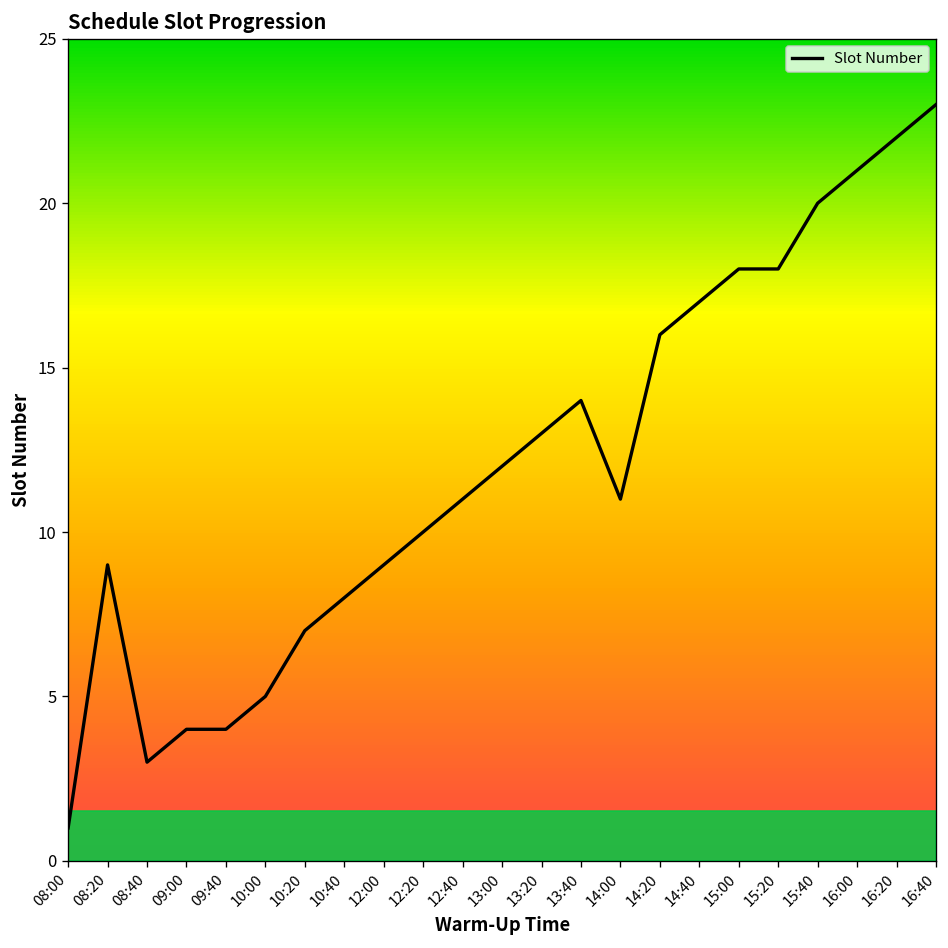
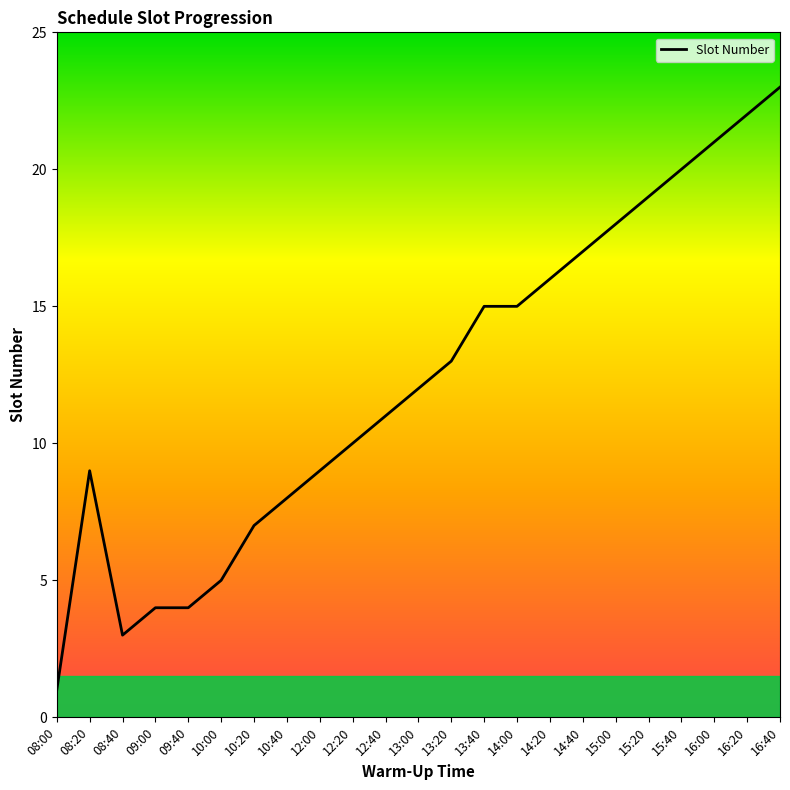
  {
    "08:20": 9,
    "08:40": 3,
    "09:00": 4,
    "09:40": 4,
    "10:00": 5,
    "10:20": 7,
    "10:40": 8,
    "12:00": 9,
    "12:20": 10,
    "12:40": 11,
    "13:00": 12,
    "13:20": 13,
-   "13:40": 14,
-   "14:00": 11,
+   "13:40": 15,
+   "14:00": 15,
    "14:20": 16,
    "14:40": 17,
    "15:00": 18,
-   "15:20": 18,
+   "15:20": 19,
    "15:40": 20,
    "16:00": 21,
    "16:20": 22,
    "16:40": 23
  }
